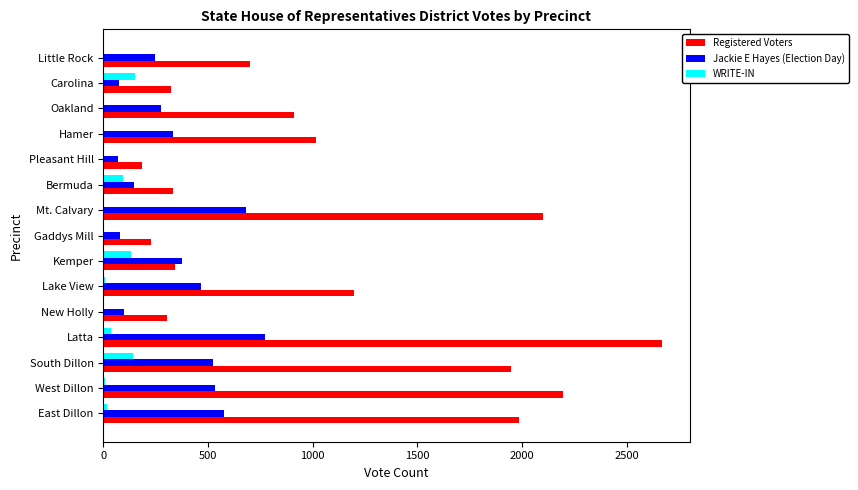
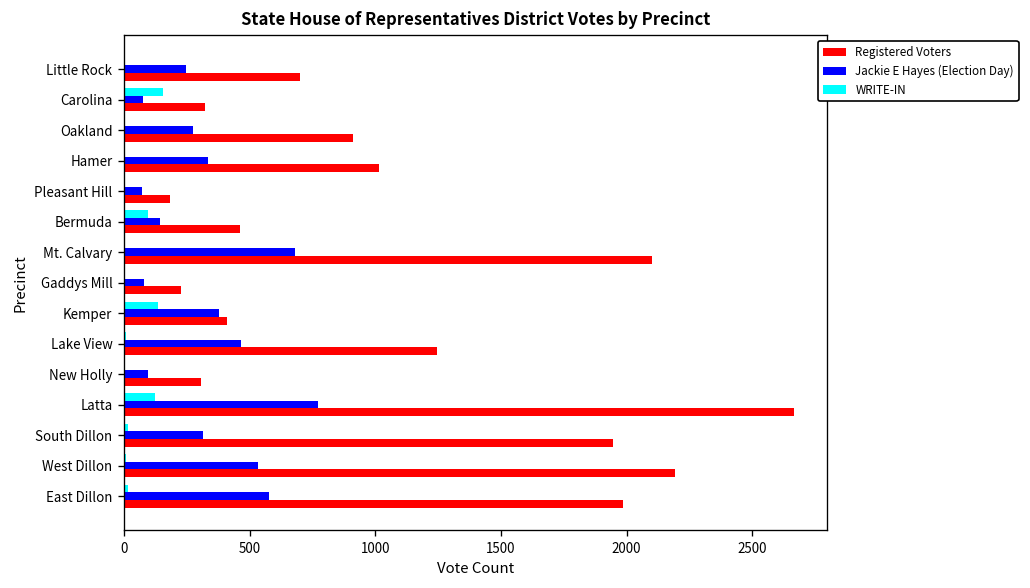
  {
    "Registered Voters": {
      "Little Rock": 700,
      "Carolina": 320,
      "Oakland": 910,
      "Hamer": 1020,
      "Pleasant Hill": 180,
-     "Bermuda": 330,
+     "Bermuda": 460,
      "Mt. Calvary": 2100,
      "Gaddys Mill": 230,
-     "Kemper": 340,
-     "Lake View": 1200,
+     "Kemper": 410,
+     "Lake View": 1250,
      "New Holly": 310,
      "Latta": 2670,
      "South Dillon": 1950,
      "West Dillon": 2190,
      "East Dillon": 1990
    },
    "Jackie E Hayes (Election Day)": {
      "Little Rock": 250,
      "Carolina": 70,
      "Oakland": 280,
      "Hamer": 330,
      "Pleasant Hill": 70,
      "Bermuda": 140,
      "Mt. Calvary": 680,
      "Gaddys Mill": 80,
      "Kemper": 380,
      "Lake View": 460,
      "New Holly": 100,
      "Latta": 770,
-     "South Dillon": 530,
+     "South Dillon": 310,
      "West Dillon": 530,
      "East Dillon": 580
    },
    "WRITE-IN": {
      "Carolina": 150,
      "Pleasant Hill": 0,
      "Bermuda": 100,
      "Gaddys Mill": 0,
      "Kemper": 130,
-     "Latta": 40,
-     "South Dillon": 140,
+     "Latta": 120,
+     "South Dillon": 10,
      "East Dillon": 20
    }
  }
